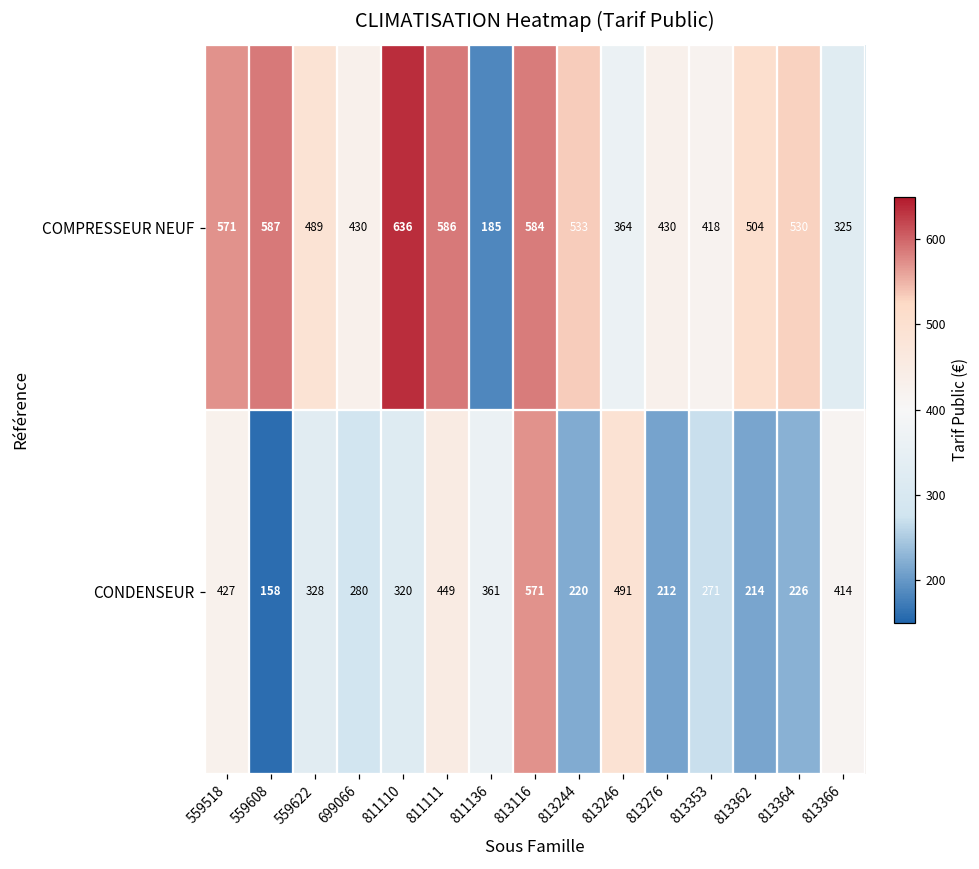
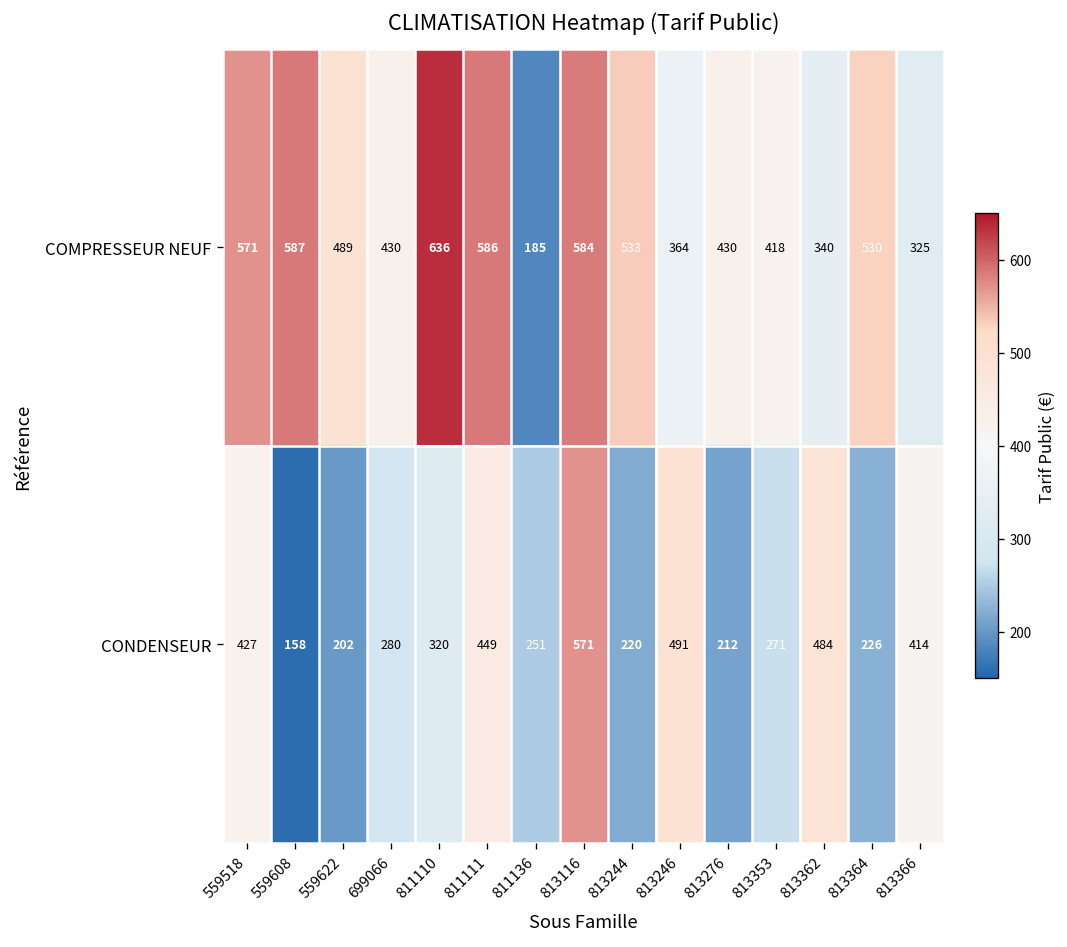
  {
    "COMPRESSEUR NEUF": {
      "559518": 571,
      "559608": 587,
      "559622": 489,
      "699066": 430,
      "811110": 636,
      "811111": 586,
      "811136": 185,
      "813116": 584,
      "813244": 533,
      "813246": 364,
      "813276": 430,
      "813353": 418,
-     "813362": 504,
+     "813362": 340,
      "813364": 530,
      "813366": 325
    },
    "CONDENSEUR": {
      "559518": 427,
      "559608": 158,
-     "559622": 328,
+     "559622": 202,
      "699066": 280,
      "811110": 320,
      "811111": 449,
-     "811136": 361,
+     "811136": 251,
      "813116": 571,
      "813244": 220,
      "813246": 491,
      "813276": 212,
      "813353": 271,
-     "813362": 214,
+     "813362": 484,
      "813364": 226,
      "813366": 414
    }
  }
